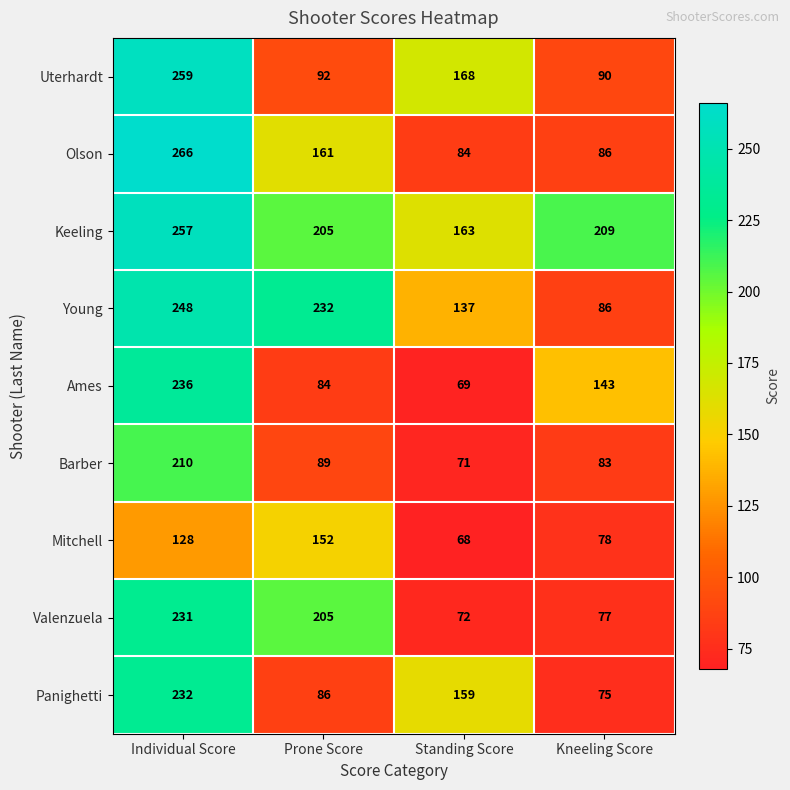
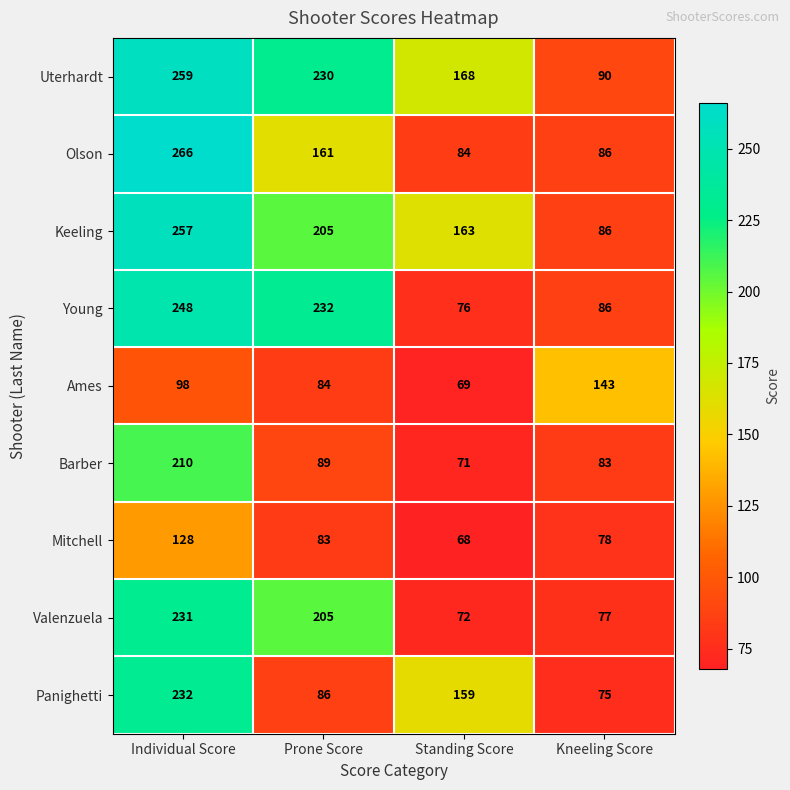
  {
    "Uterhardt": {
      "Individual Score": 259,
-     "Prone Score": 92,
+     "Prone Score": 230,
      "Standing Score": 168,
      "Kneeling Score": 90
    },
    "Olson": {
      "Individual Score": 266,
      "Prone Score": 161,
      "Standing Score": 84,
      "Kneeling Score": 86
    },
    "Keeling": {
      "Individual Score": 257,
      "Prone Score": 205,
      "Standing Score": 163,
-     "Kneeling Score": 209
+     "Kneeling Score": 86
    },
    "Young": {
      "Individual Score": 248,
      "Prone Score": 232,
-     "Standing Score": 137,
+     "Standing Score": 76,
      "Kneeling Score": 86
    },
    "Ames": {
-     "Individual Score": 236,
+     "Individual Score": 98,
      "Prone Score": 84,
      "Standing Score": 69,
      "Kneeling Score": 143
    },
    "Barber": {
      "Individual Score": 210,
      "Prone Score": 89,
      "Standing Score": 71,
      "Kneeling Score": 83
    },
    "Mitchell": {
      "Individual Score": 128,
-     "Prone Score": 152,
+     "Prone Score": 83,
      "Standing Score": 68,
      "Kneeling Score": 78
    },
    "Valenzuela": {
      "Individual Score": 231,
      "Prone Score": 205,
      "Standing Score": 72,
      "Kneeling Score": 77
    },
    "Panighetti": {
      "Individual Score": 232,
      "Prone Score": 86,
      "Standing Score": 159,
      "Kneeling Score": 75
    }
  }
